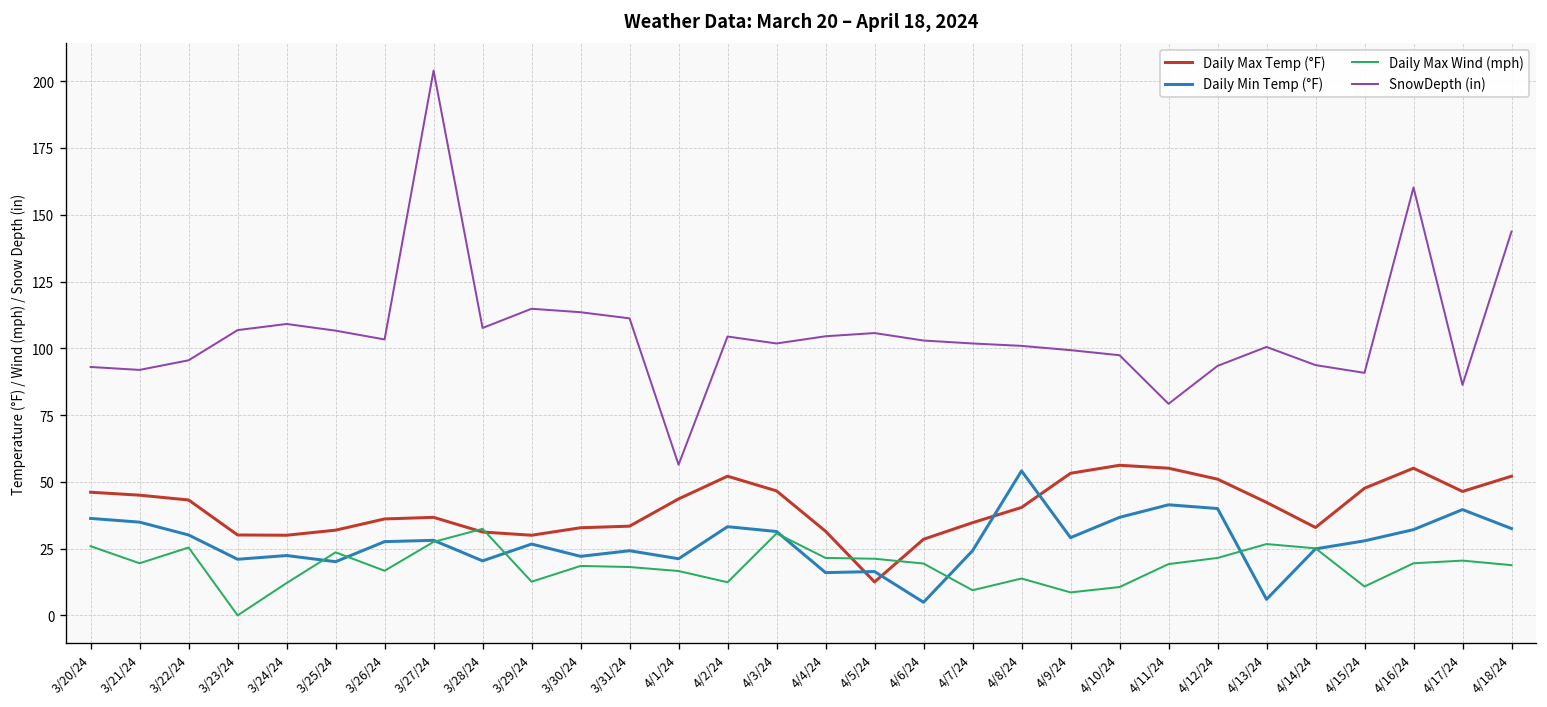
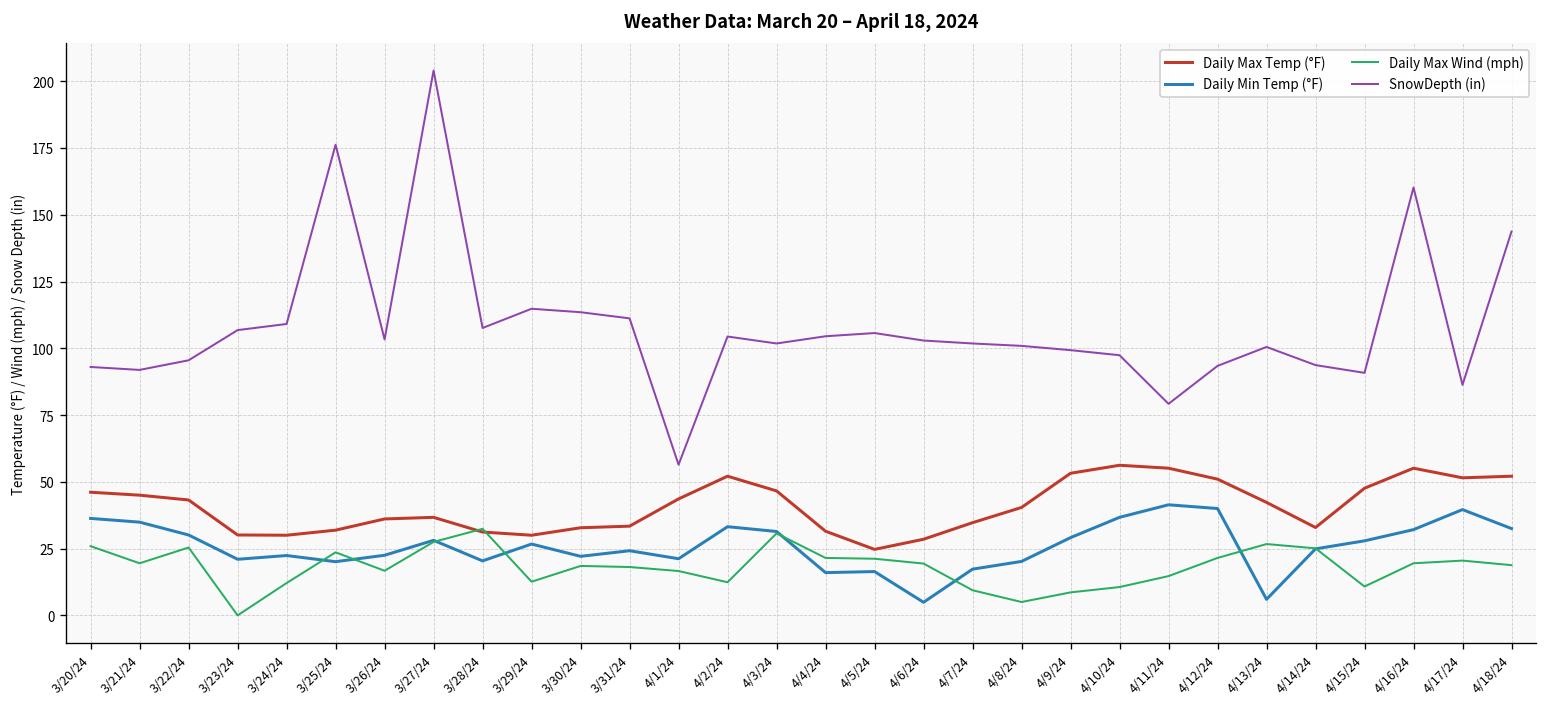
  {
    "Daily Max Temp (°F)": {
      "3/20/24": 46,
      "3/21/24": 45,
      "3/22/24": 43,
      "3/23/24": 30,
      "3/24/24": 30,
      "3/25/24": 32,
      "3/26/24": 36,
      "3/27/24": 37,
      "3/28/24": 31,
      "3/29/24": 30,
      "3/30/24": 33,
      "3/31/24": 33,
      "4/1/24": 44,
      "4/2/24": 52,
      "4/3/24": 47,
      "4/4/24": 32,
-     "4/5/24": 13,
+     "4/5/24": 25,
      "4/6/24": 29,
      "4/7/24": 35,
      "4/8/24": 40,
      "4/9/24": 53,
      "4/10/24": 56,
      "4/11/24": 55,
      "4/12/24": 51,
      "4/13/24": 42,
      "4/14/24": 33,
      "4/15/24": 48,
      "4/16/24": 55,
-     "4/17/24": 46,
+     "4/17/24": 52,
      "4/18/24": 52
    },
    "Daily Min Temp (°F)": {
      "3/20/24": 36,
      "3/21/24": 35,
      "3/22/24": 30,
      "3/23/24": 21,
      "3/24/24": 22,
      "3/25/24": 20,
-     "3/26/24": 28,
+     "3/26/24": 23,
      "3/28/24": 20,
      "3/29/24": 27,
      "3/30/24": 22,
      "3/31/24": 24,
      "4/1/24": 21,
      "4/2/24": 33,
      "4/4/24": 16,
      "4/5/24": 16,
      "4/6/24": 5,
-     "4/7/24": 24,
-     "4/8/24": 54,
+     "4/7/24": 17,
+     "4/8/24": 20,
      "4/9/24": 29,
      "4/10/24": 37,
      "4/11/24": 41,
      "4/12/24": 40,
      "4/13/24": 6,
      "4/15/24": 28,
      "4/16/24": 32,
      "4/17/24": 40,
      "4/18/24": 33
    },
    "Daily Max Wind (mph)": {
      "3/20/24": 26,
      "3/21/24": 20,
      "3/22/24": 25,
      "3/23/24": 0,
      "3/24/24": 12,
      "3/25/24": 24,
      "3/26/24": 17,
      "3/28/24": 32,
      "3/29/24": 13,
      "3/30/24": 19,
      "3/31/24": 18,
      "4/1/24": 17,
      "4/2/24": 12,
      "4/4/24": 22,
      "4/5/24": 21,
      "4/6/24": 19,
      "4/7/24": 9,
-     "4/8/24": 14,
+     "4/8/24": 5,
      "4/9/24": 9,
      "4/10/24": 11,
-     "4/11/24": 19,
+     "4/11/24": 15,
      "4/12/24": 22,
      "4/13/24": 27,
      "4/15/24": 11,
      "4/16/24": 20,
      "4/17/24": 21,
      "4/18/24": 19
    },
    "SnowDepth (in)": {
      "3/20/24": 93,
      "3/21/24": 92,
      "3/22/24": 96,
      "3/23/24": 107,
      "3/24/24": 109,
-     "3/25/24": 107,
+     "3/25/24": 176,
      "3/26/24": 103,
      "3/27/24": 204,
      "3/28/24": 108,
      "3/29/24": 115,
      "3/30/24": 114,
      "3/31/24": 111,
      "4/1/24": 56,
      "4/2/24": 104,
      "4/3/24": 102,
      "4/4/24": 105,
      "4/5/24": 106,
      "4/6/24": 103,
      "4/7/24": 102,
      "4/8/24": 101,
      "4/9/24": 99,
      "4/10/24": 97,
      "4/11/24": 79,
      "4/12/24": 93,
      "4/13/24": 101,
      "4/14/24": 94,
      "4/15/24": 91,
      "4/16/24": 160,
      "4/17/24": 86,
      "4/18/24": 144
    }
  }
